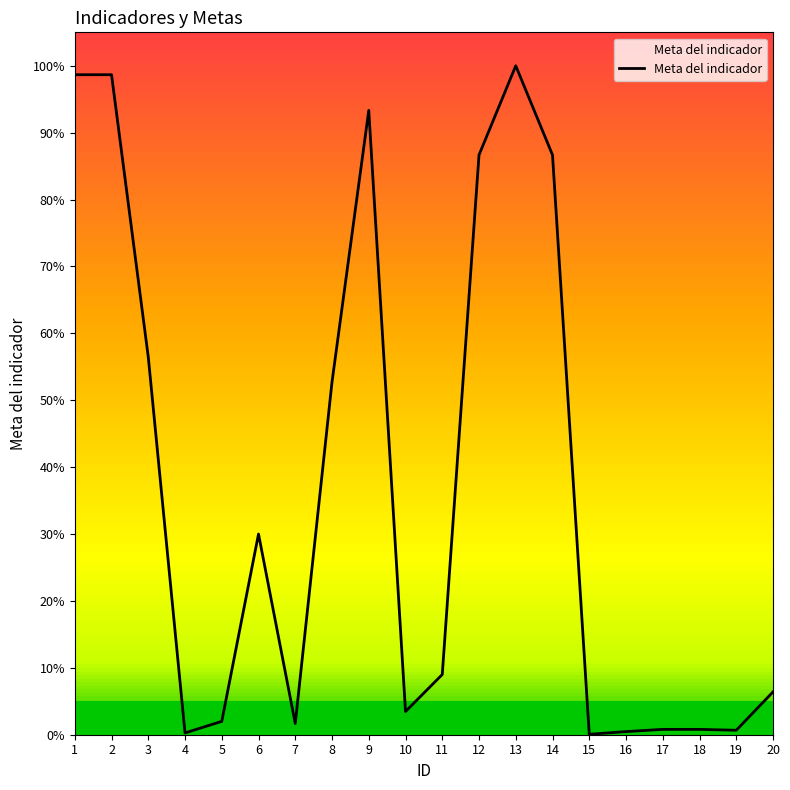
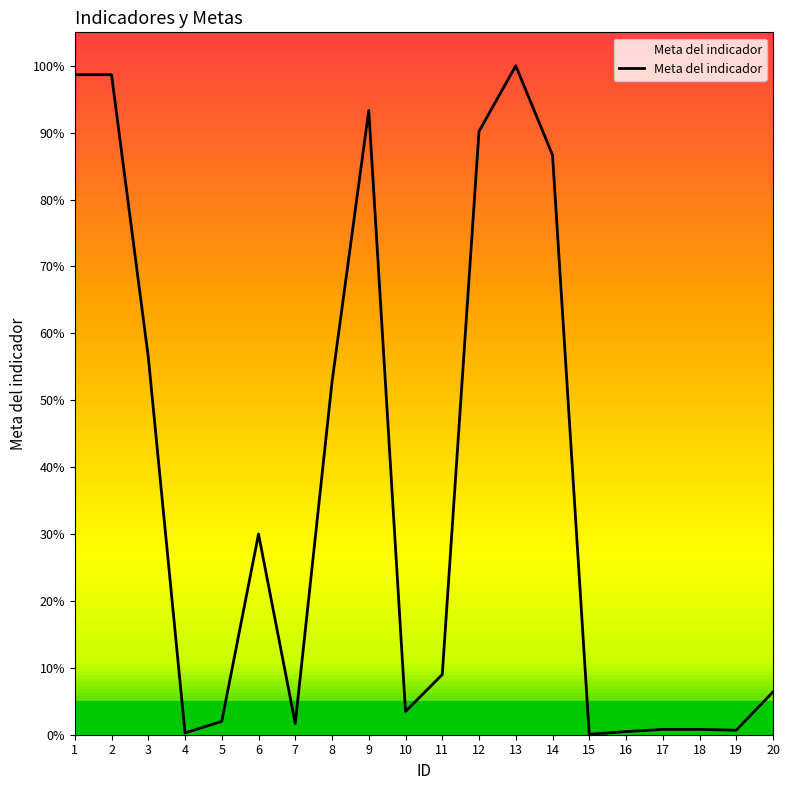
  {
    "1": "99%",
    "2": "99%",
    "3": "56%",
    "6": "30%",
    "8": "53%",
    "9": "93%",
    "11": "9%",
-   "12": "87%",
+   "12": "90%",
    "13": "100%",
    "14": "87%",
    "20": "6%"
  }
